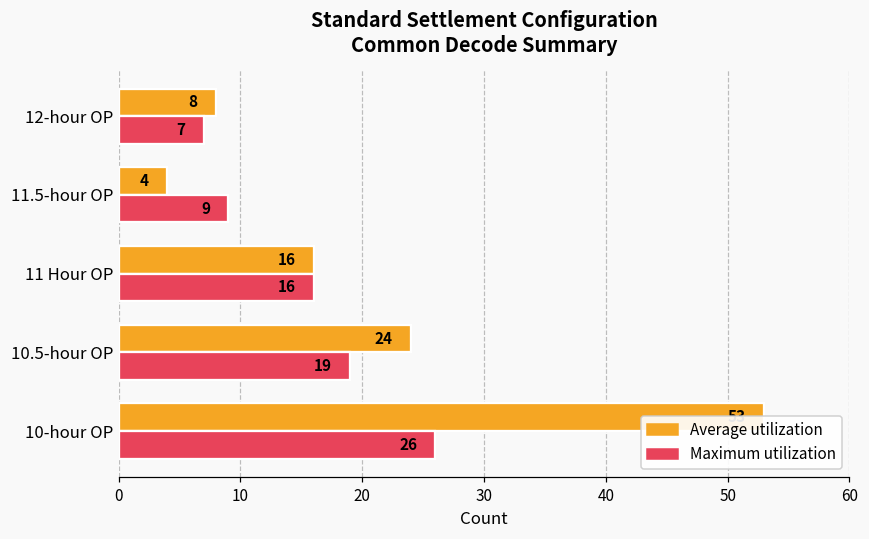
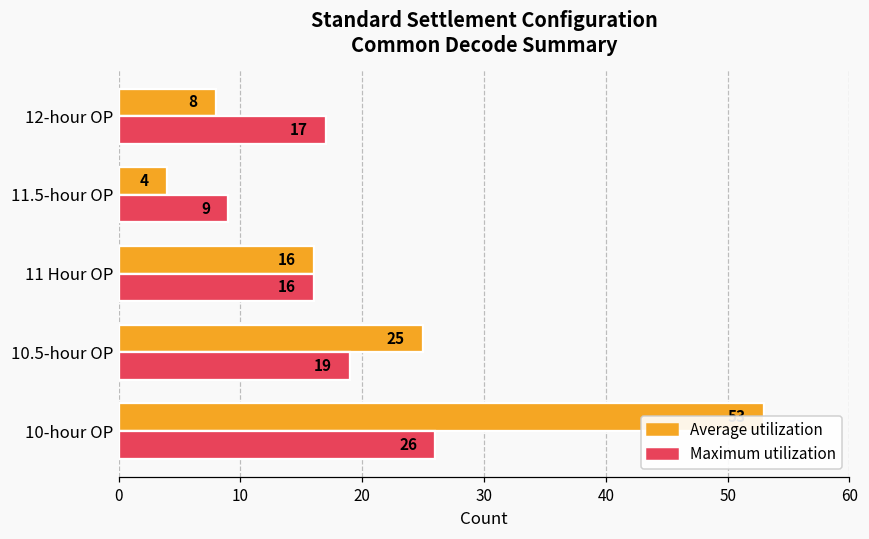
  {
    "Average utilization": {
      "12-hour OP": 8,
      "11.5-hour OP": 4,
      "11 Hour OP": 16,
-     "10.5-hour OP": 24
+     "10.5-hour OP": 25
    },
    "Maximum utilization": {
-     "12-hour OP": 7,
+     "12-hour OP": 17,
      "11.5-hour OP": 9,
      "11 Hour OP": 16,
      "10.5-hour OP": 19,
      "10-hour OP": 26
    }
  }
